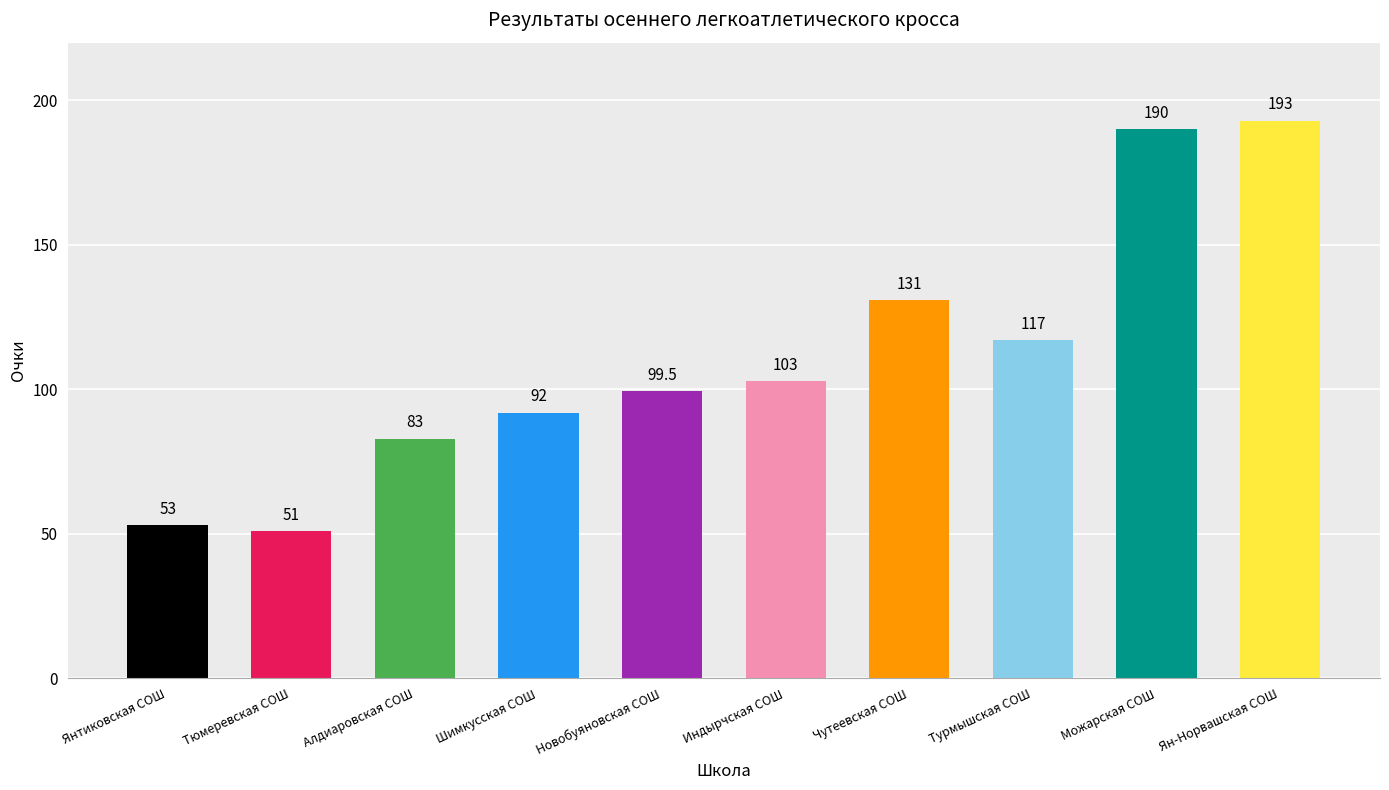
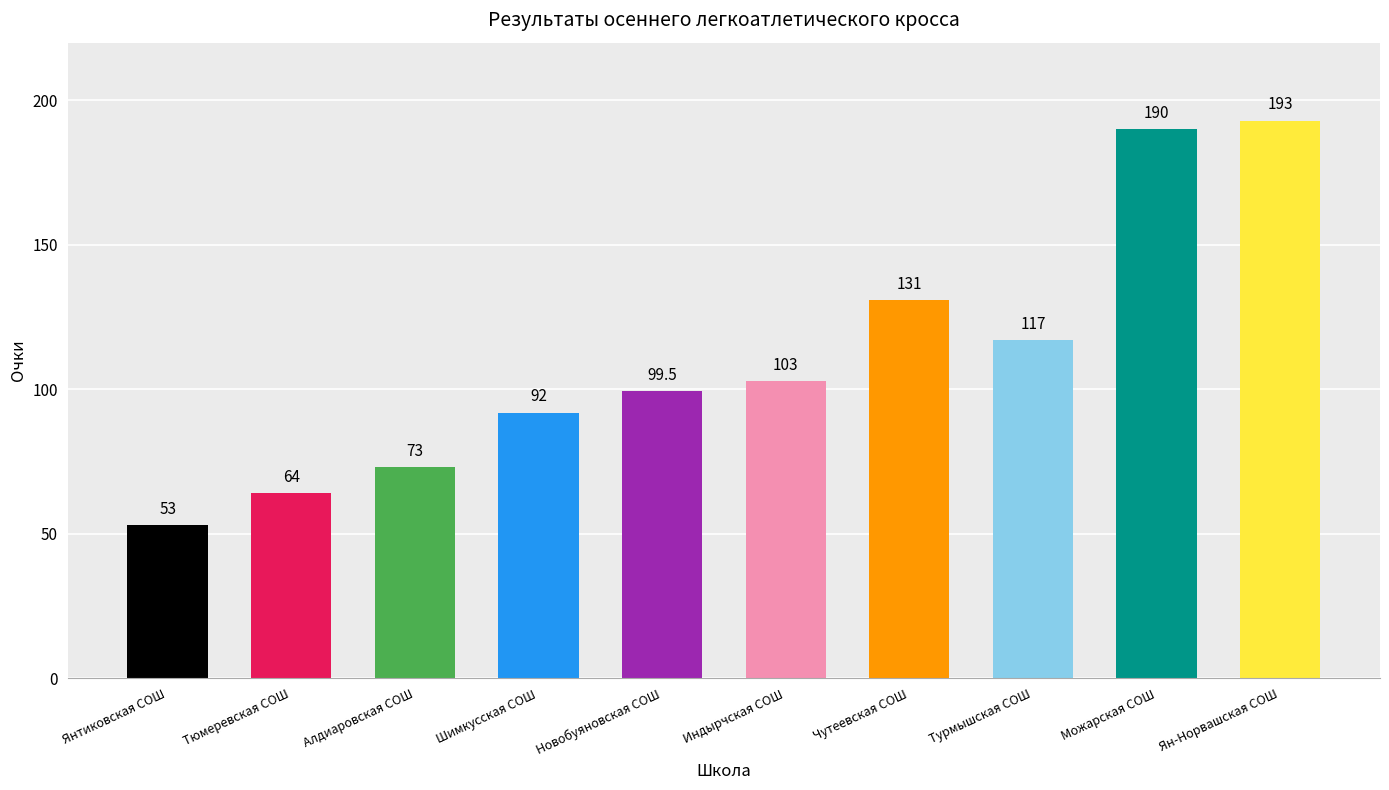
  {
    "Янтиковская СОШ": 53,
-   "Тюмеревская СОШ": 51,
-   "Алдиаровская СОШ": 83,
+   "Тюмеревская СОШ": 64,
+   "Алдиаровская СОШ": 73,
    "Шимкусская СОШ": 92,
    "Новобуяновская СОШ": 99.5,
    "Индырчская СОШ": 103,
    "Чутеевская СОШ": 131,
    "Турмышская СОШ": 117,
    "Можарская СОШ": 190,
    "Ян-Норвашская СОШ": 193
  }
